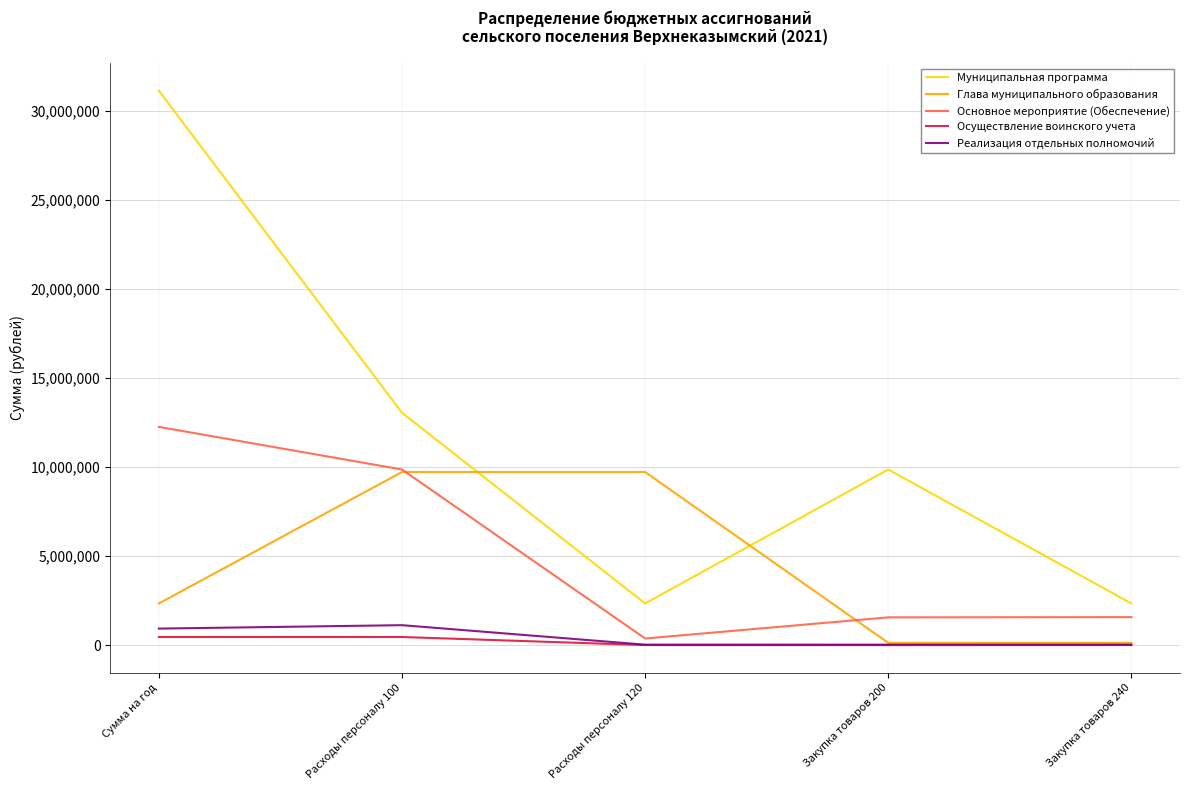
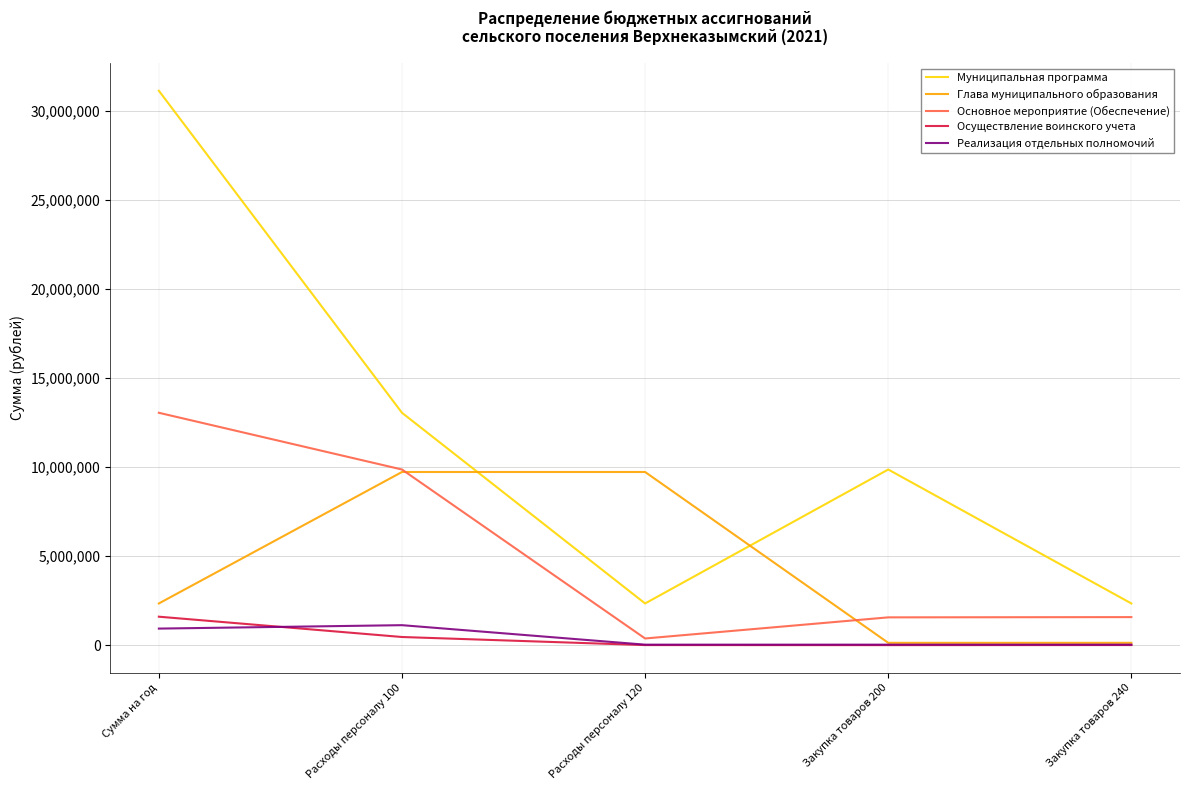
  {
    "Основное мероприятие (Обеспечение)": {
-     "Сумма на год": "12,300,000",
+     "Сумма на год": "13,000,000",
      "Расходы персоналу 120": "400,000",
      "Закупка товаров 200": "1,600,000",
      "Закупка товаров 240": "1,600,000"
    },
    "Осуществление воинского учета": {
-     "Сумма на год": "500,000",
+     "Сумма на год": "1,600,000",
      "Расходы персоналу 100": "500,000"
    },
    "Реализация отдельных полномочий": {
      "Сумма на год": "900,000",
      "Расходы персоналу 100": "1,100,000"
    }
  }
